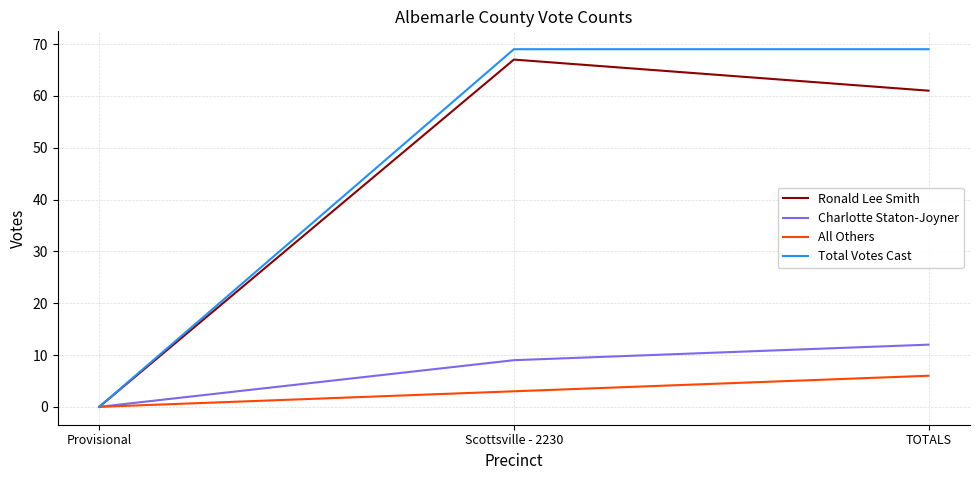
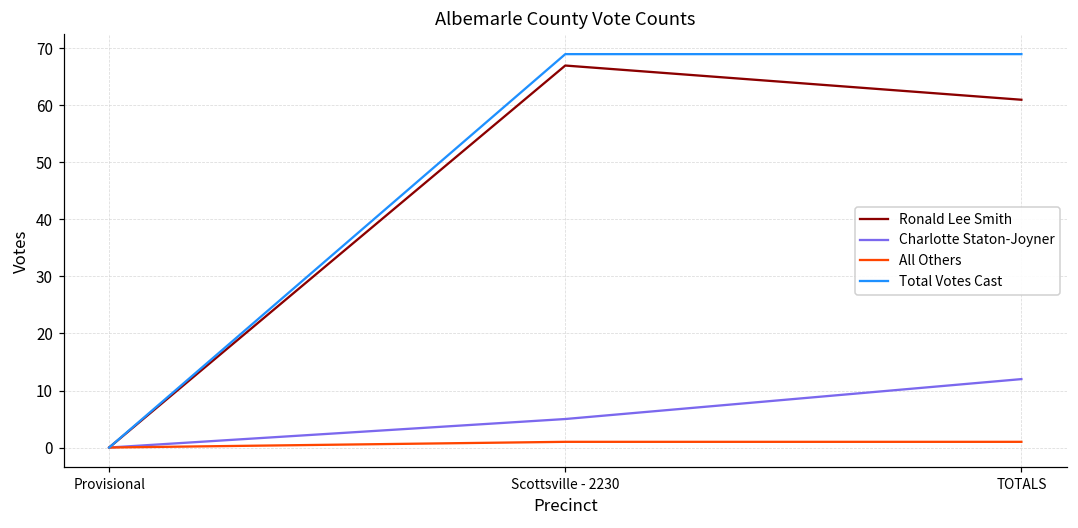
  {
    "Ronald Lee Smith": {
      "Scottsville - 2230": 67,
      "TOTALS": 61
    },
    "Charlotte Staton-Joyner": {
-     "Scottsville - 2230": 9,
+     "Scottsville - 2230": 5,
      "TOTALS": 12
    },
    "All Others": {
-     "Scottsville - 2230": 3,
-     "TOTALS": 6
+     "Scottsville - 2230": 1,
+     "TOTALS": 1
    },
    "Total Votes Cast": {
      "Scottsville - 2230": 69,
      "TOTALS": 69
    }
  }
